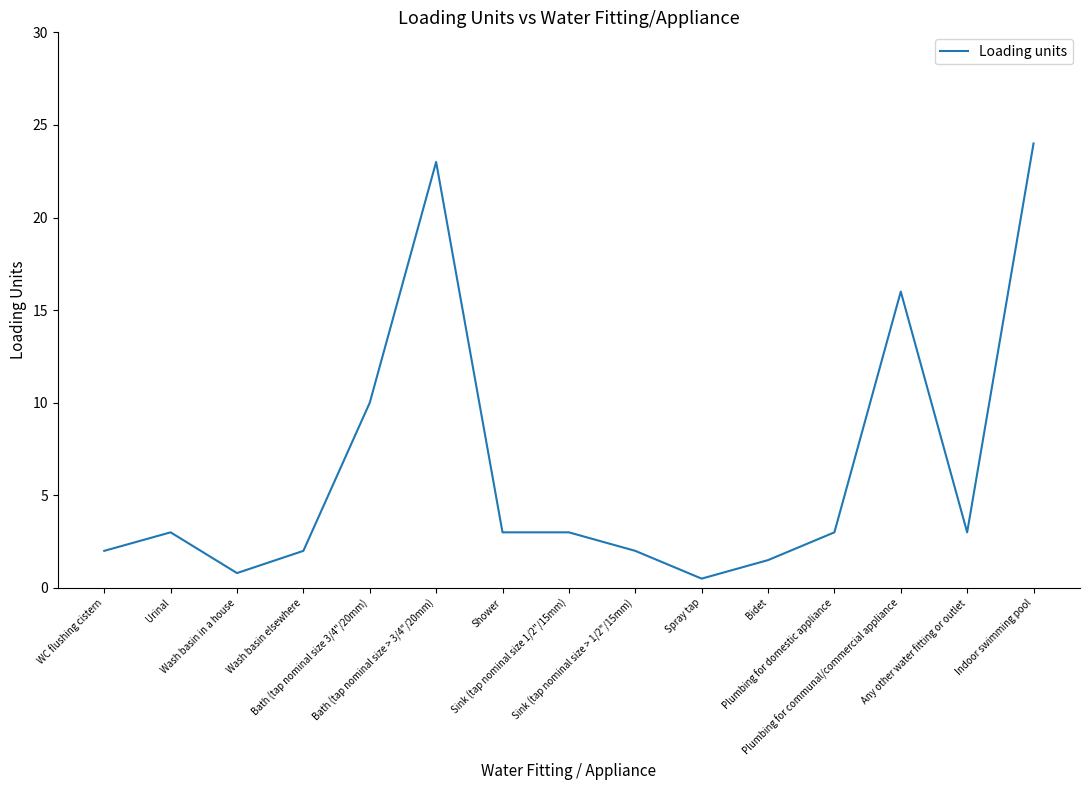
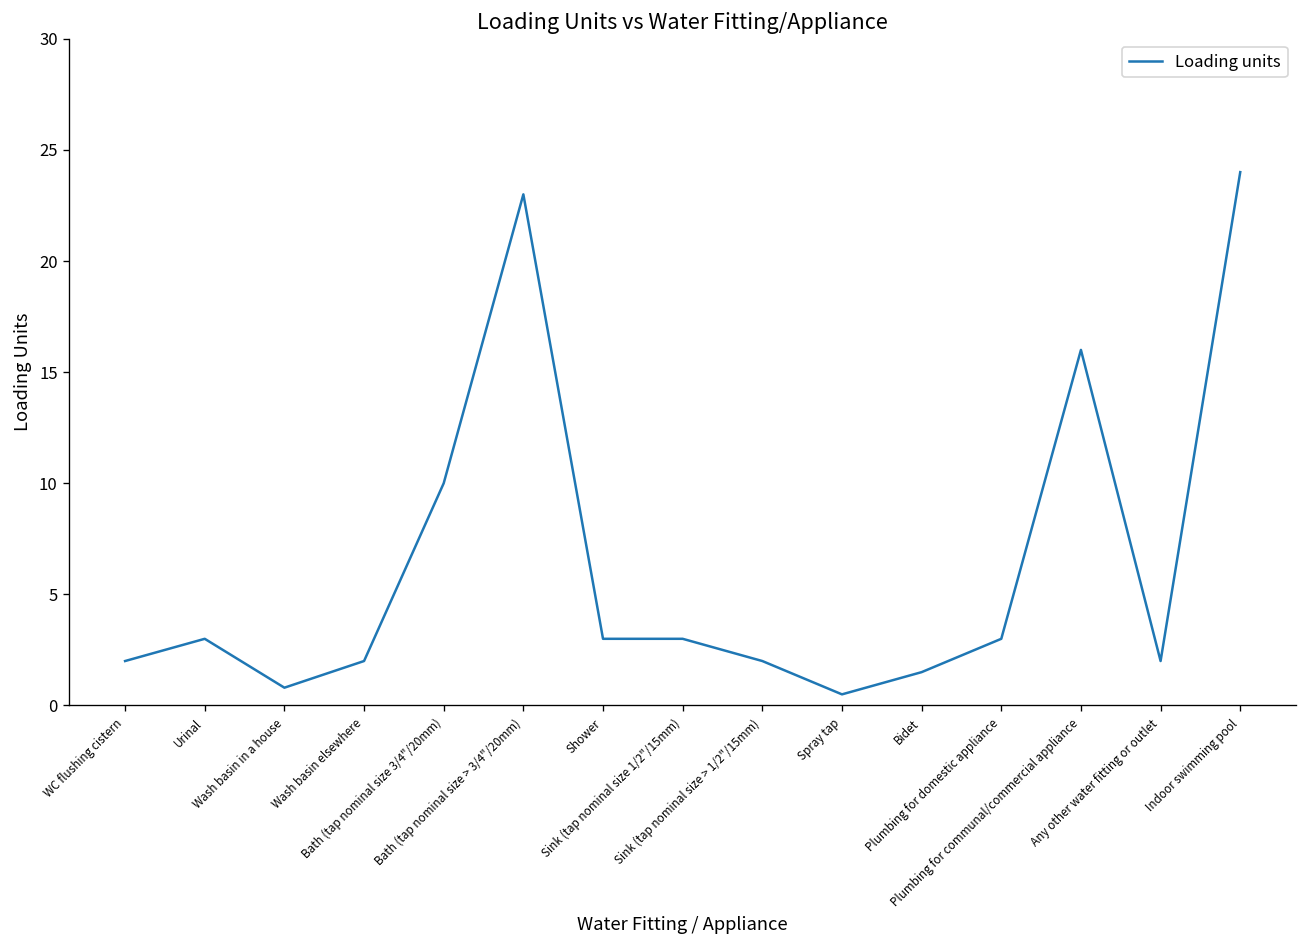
  {
    "WC flushing cistern": 2,
    "Urinal": 3,
    "Wash basin in a house": 0.8,
    "Wash basin elsewhere": 2,
    "Bath (tap nominal size 3/4\"/20mm)": 10,
    "Bath (tap nominal size > 3/4\"/20mm)": 23,
    "Shower": 3,
    "Sink (tap nominal size 1/2\"/15mm)": 3,
    "Sink (tap nominal size > 1/2\"/15mm)": 2,
    "Spray tap": 0.5,
    "Bidet": 1.5,
    "Plumbing for domestic appliance": 3,
    "Plumbing for communal/commercial appliance": 16,
-   "Any other water fitting or outlet": 3,
+   "Any other water fitting or outlet": 2,
    "Indoor swimming pool": 24
  }
